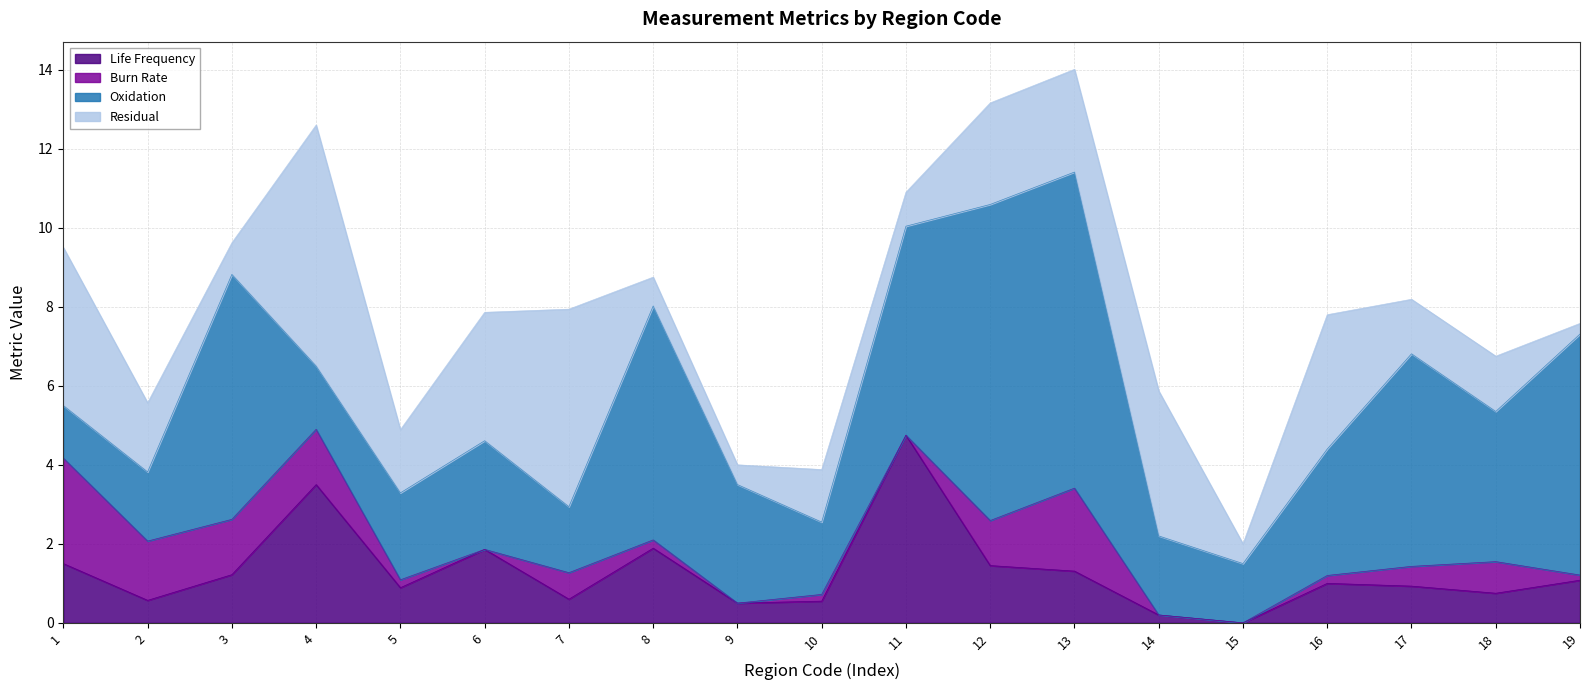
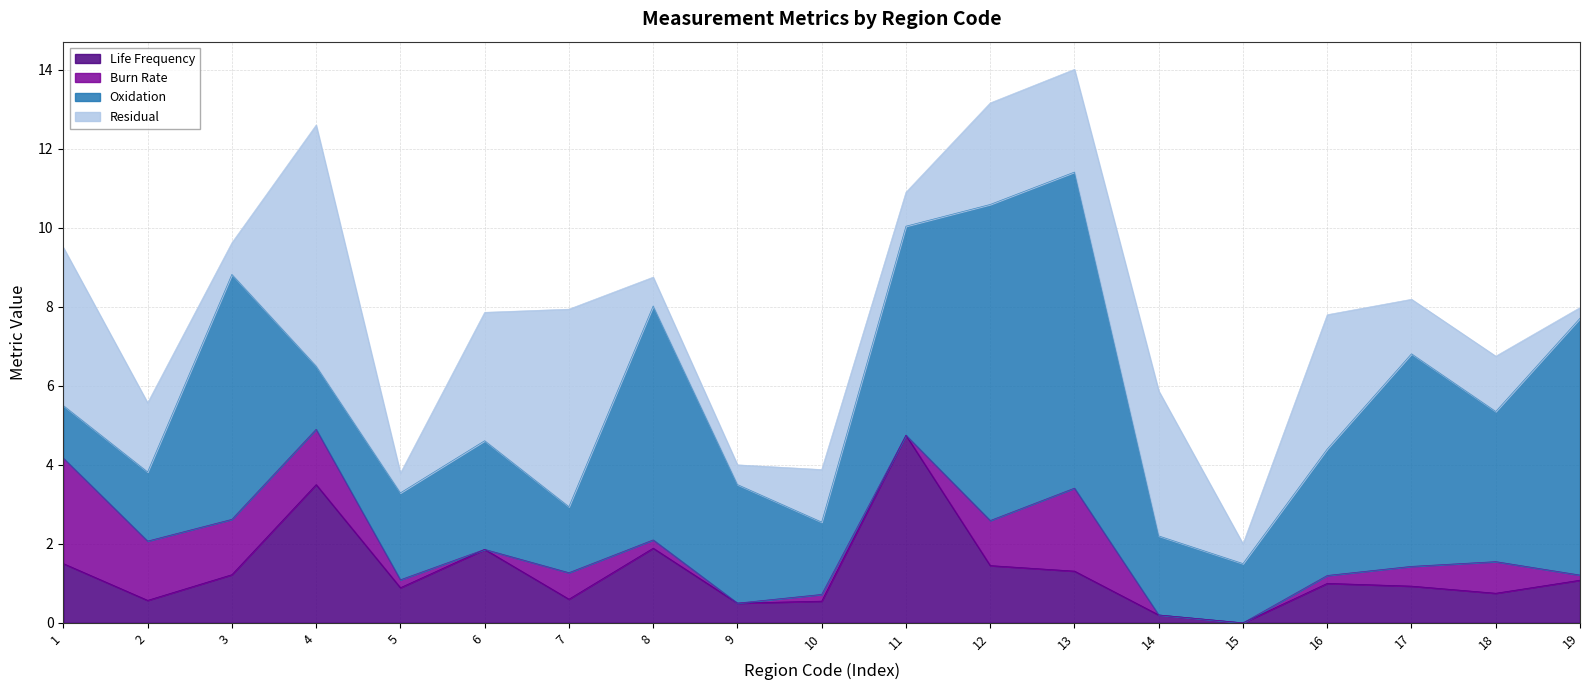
  {
    "Oxidation": {
      "1": 1.3,
      "2": 1.8,
      "3": 6.2,
      "4": 1.6,
      "5": 2.2,
      "6": 2.8,
      "7": 1.7,
      "8": 5.9,
      "9": 3.0,
      "10": 1.8,
      "11": 5.3,
      "12": 8.0,
      "13": 8.0,
      "14": 2.0,
      "15": 1.5,
      "16": 3.2,
      "17": 5.4,
      "18": 3.8,
-     "19": 6.1
+     "19": 6.5
    },
    "Residual": {
      "1": 4.0,
      "2": 1.8,
      "3": 0.8,
      "4": 6.1,
-     "5": 1.6,
+     "5": 0.5,
      "6": 3.3,
      "7": 5.0,
      "8": 0.7,
      "9": 0.5,
      "10": 1.3,
      "11": 0.9,
      "12": 2.6,
      "13": 2.6,
      "14": 3.7,
      "15": 0.5,
      "16": 3.4,
      "17": 1.4,
      "18": 1.4,
      "19": 0.3
    }
  }
